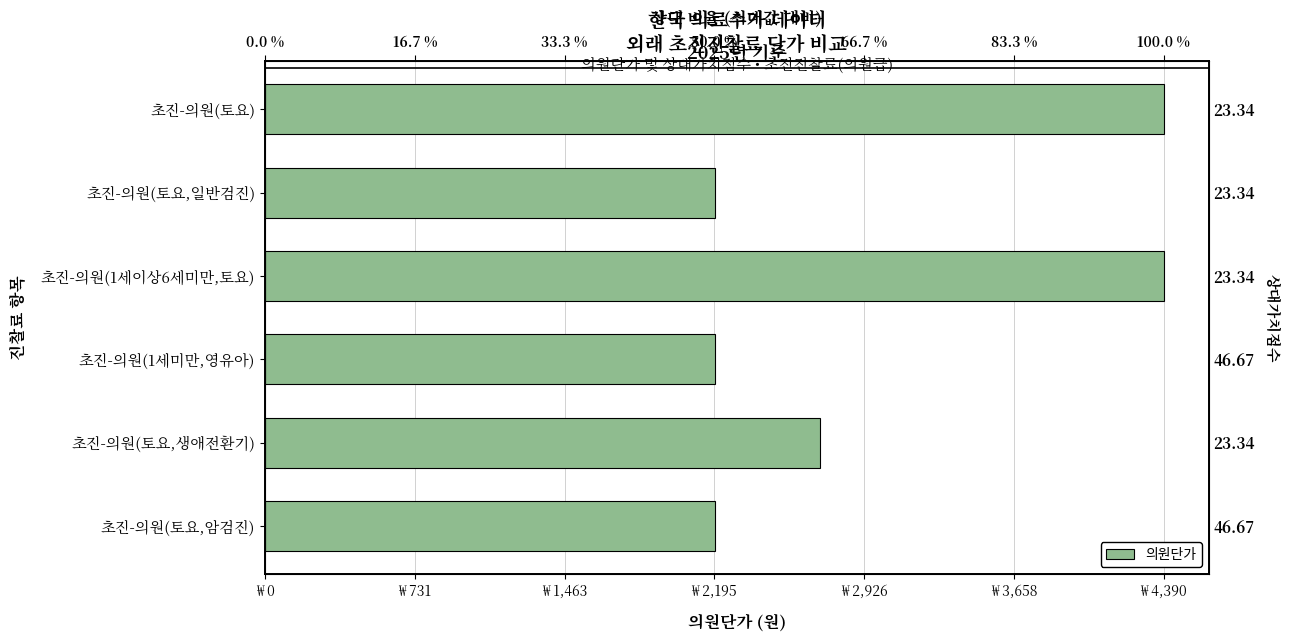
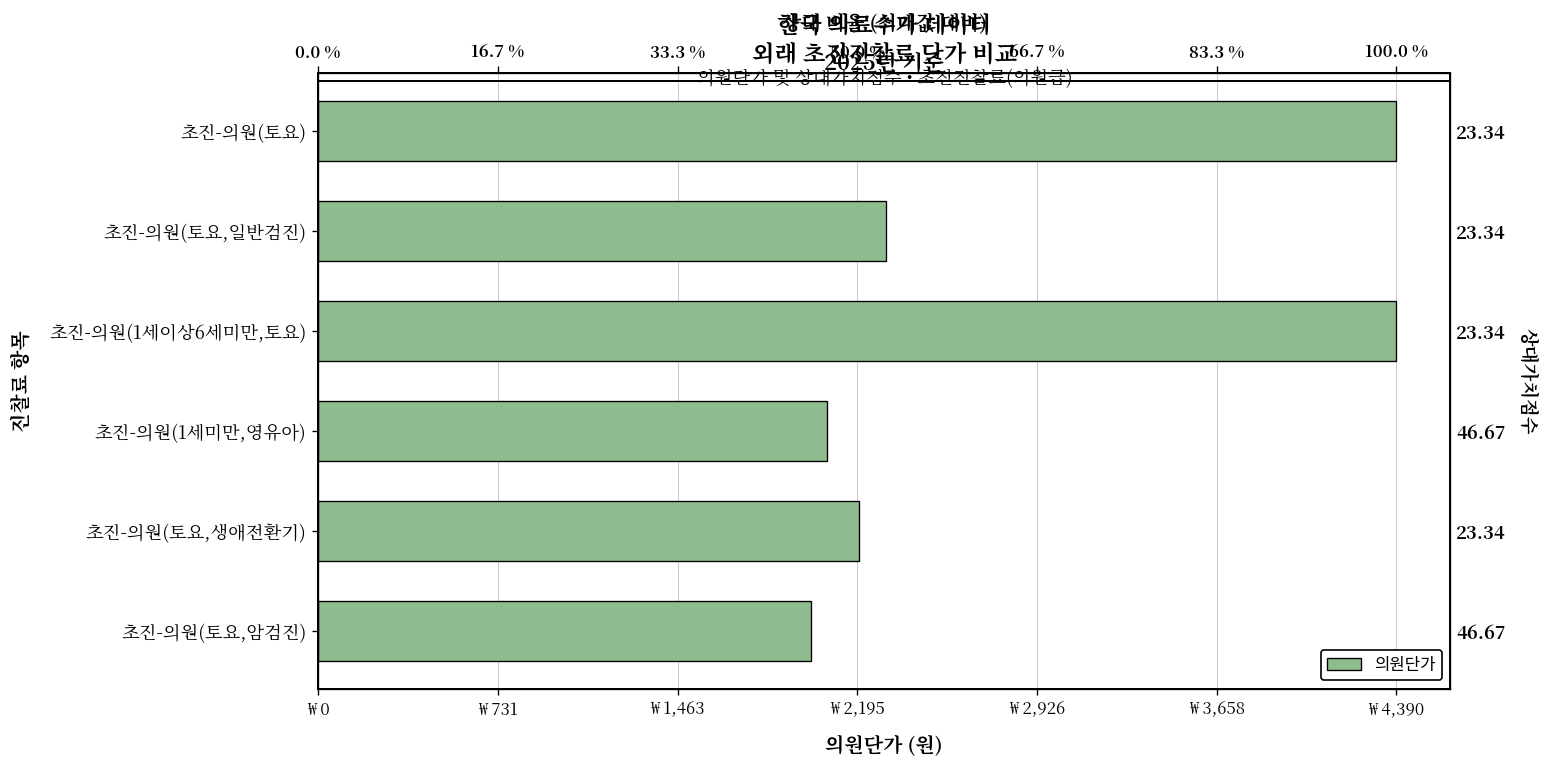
  {
    "초진-의원(토요)": "₩ 4,390",
-   "초진-의원(토요,일반검진)": "₩ 2,200",
+   "초진-의원(토요,일반검진)": "₩ 2,310",
    "초진-의원(1세이상6세미만,토요)": "₩ 4,390",
-   "초진-의원(1세미만,영유아)": "₩ 2,200",
-   "초진-의원(토요,생애전환기)": "₩ 2,710",
-   "초진-의원(토요,암검진)": "₩ 2,200"
+   "초진-의원(1세미만,영유아)": "₩ 2,070",
+   "초진-의원(토요,생애전환기)": "₩ 2,200",
+   "초진-의원(토요,암검진)": "₩ 2,010"
  }
